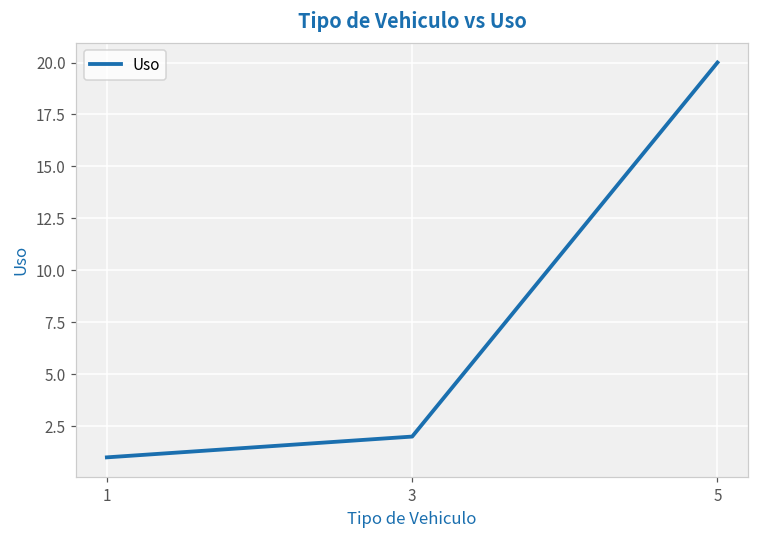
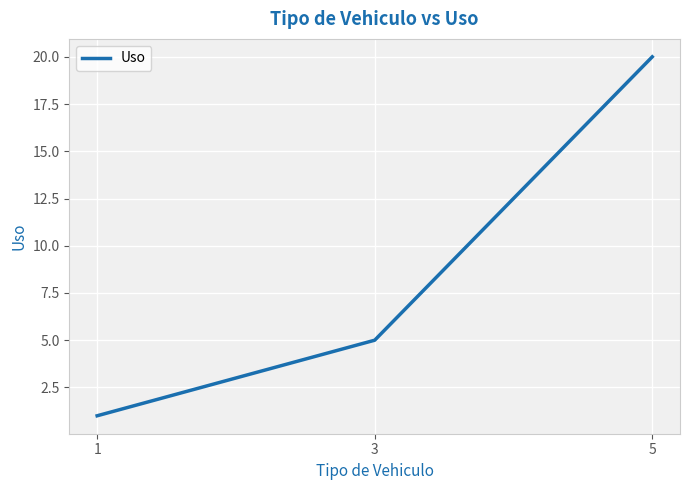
  {
    "1": 1,
-   "3": 2,
+   "3": 5,
    "5": 20
  }
